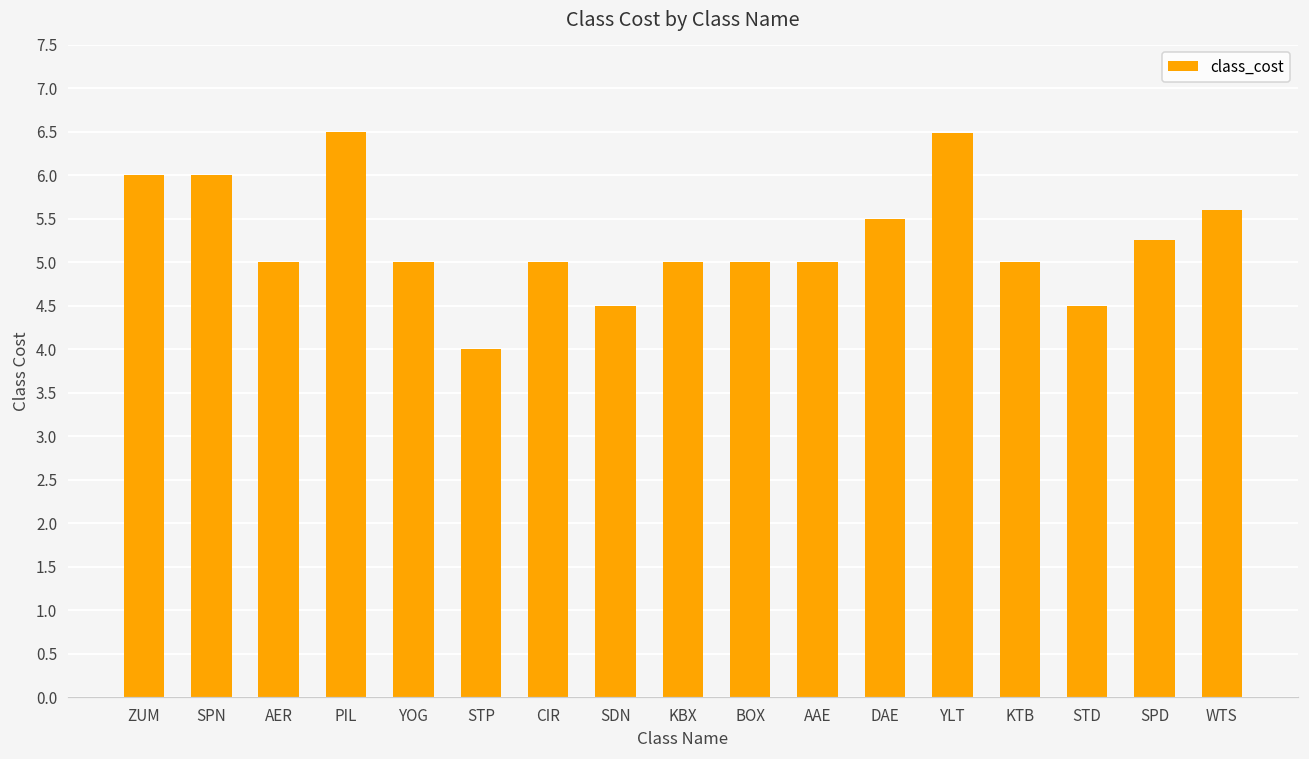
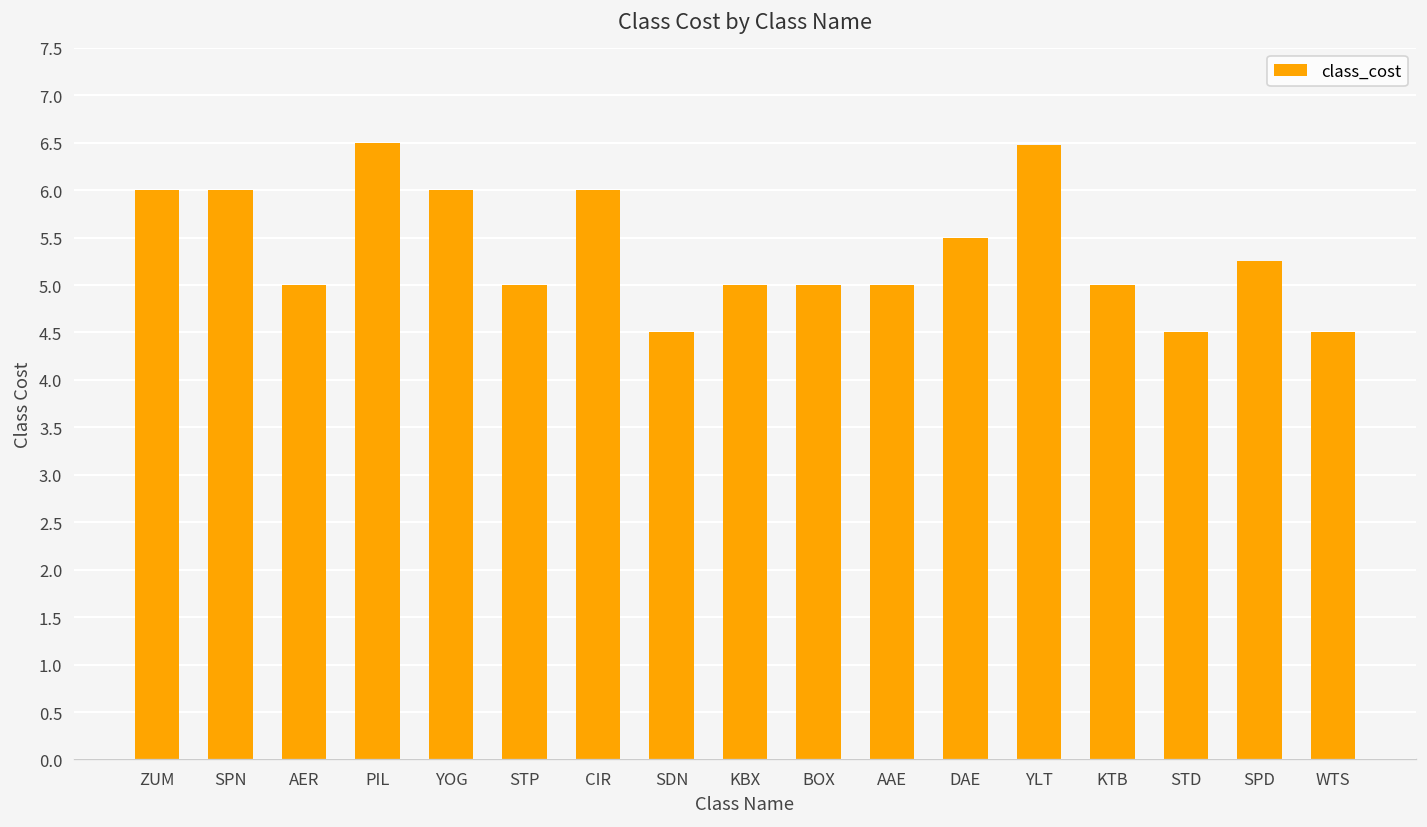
  {
    "ZUM": 6.0,
    "SPN": 6.0,
    "AER": 5.0,
    "PIL": 6.5,
-   "YOG": 5,
-   "STP": 4,
-   "CIR": 5,
+   "YOG": 6,
+   "STP": 5,
+   "CIR": 6,
    "SDN": 4.5,
    "KBX": 5.0,
    "BOX": 5.0,
    "AAE": 5.0,
    "DAE": 5.5,
    "YLT": 6.5,
    "KTB": 5.0,
    "STD": 4.5,
    "SPD": 5.3,
-   "WTS": 5.6
+   "WTS": 4.5
  }
